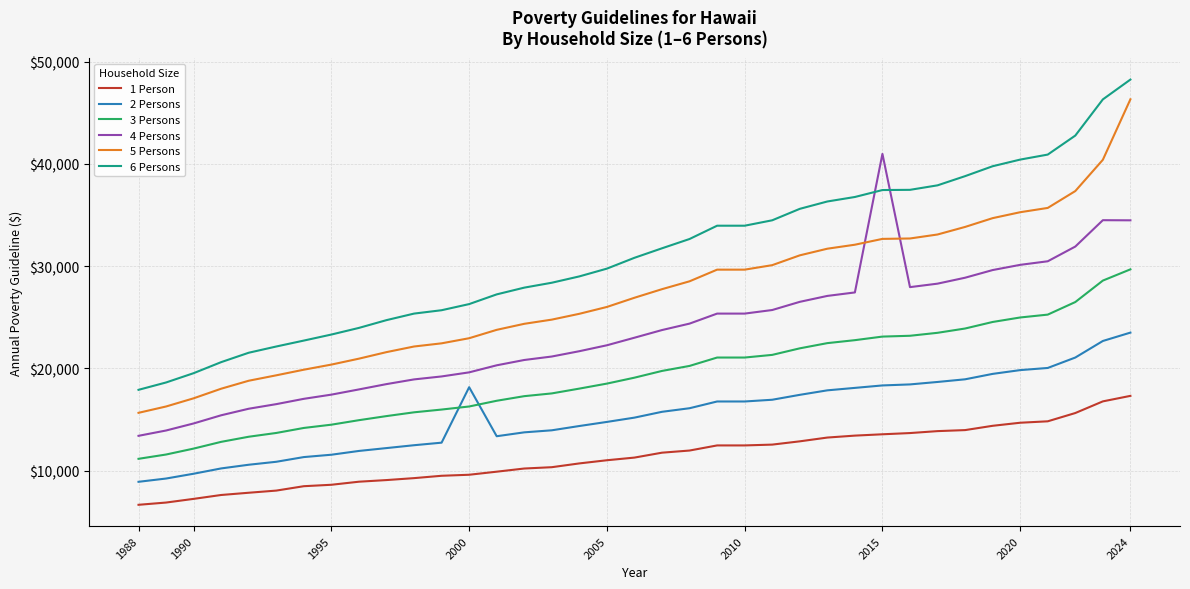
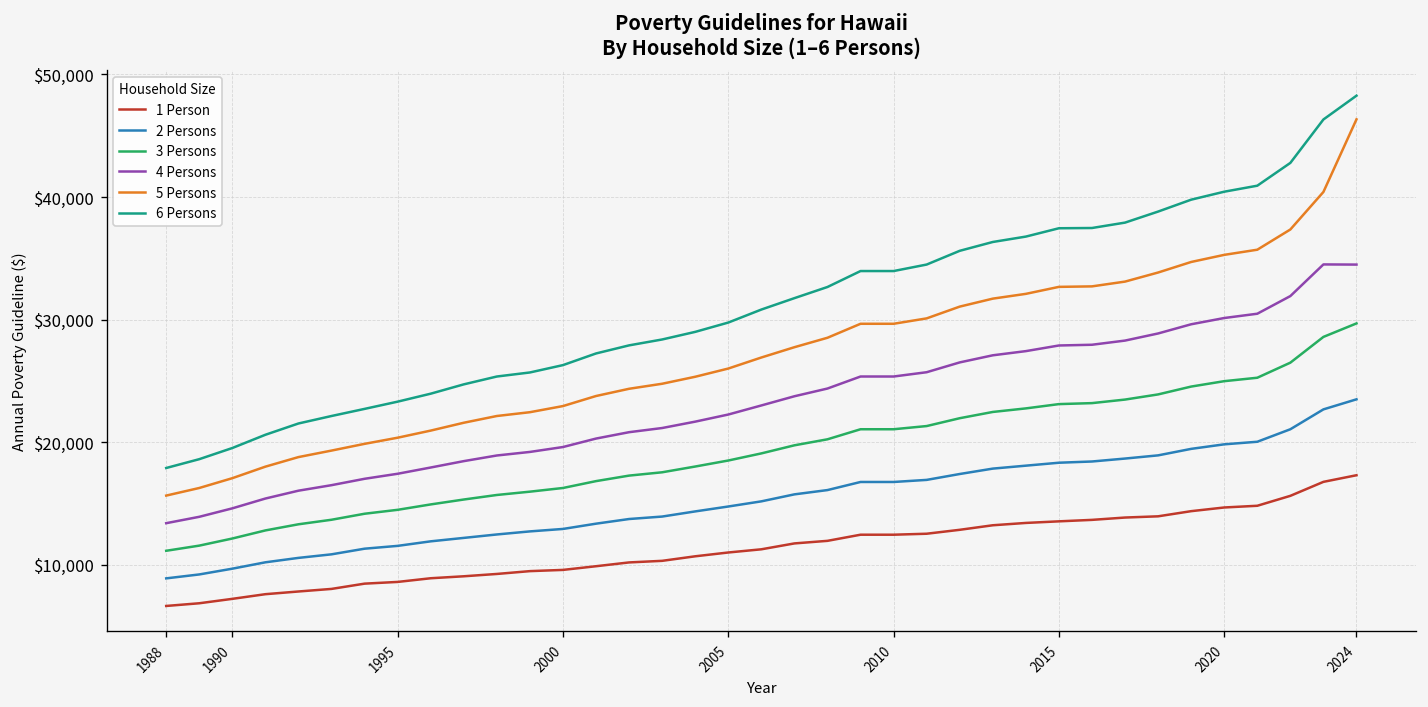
  {
    "1 Person": {
      "1988": "$6,700",
      "1990": "$7,200",
      "1995": "$8,600",
      "2000": "$9,600",
      "2005": "$11,000",
      "2010": "$12,500",
      "2015": "$13,600",
      "2020": "$14,700",
      "2024": "$17,300"
    },
    "2 Persons": {
      "1988": "$8,900",
      "1990": "$9,700",
      "1995": "$11,600",
-     "2000": "$18,200",
+     "2000": "$12,900",
      "2005": "$14,800",
      "2010": "$16,800",
      "2015": "$18,300",
      "2020": "$19,800",
      "2024": "$23,500"
    },
    "4 Persons": {
      "1988": "$13,400",
      "1990": "$14,600",
      "1995": "$17,400",
      "2000": "$19,600",
      "2005": "$22,300",
      "2010": "$25,400",
-     "2015": "$41,000",
+     "2015": "$27,900",
      "2020": "$30,100",
      "2024": "$34,500"
    },
    "5 Persons": {
      "1988": "$15,700",
      "1990": "$17,100",
      "1995": "$20,400",
      "2000": "$23,000",
      "2005": "$26,000",
      "2010": "$29,700",
      "2015": "$32,700",
      "2020": "$35,300",
      "2024": "$46,300"
    }
  }
